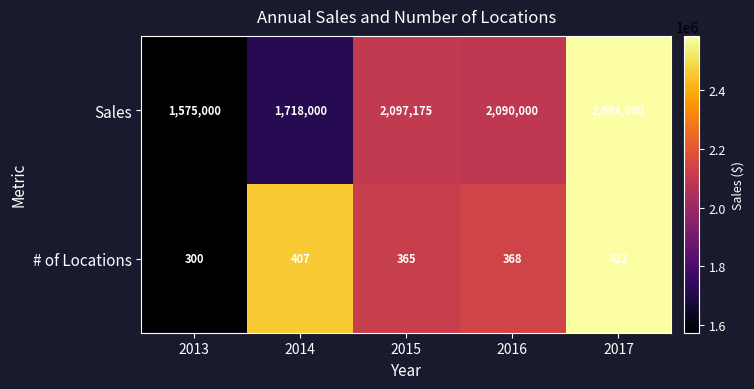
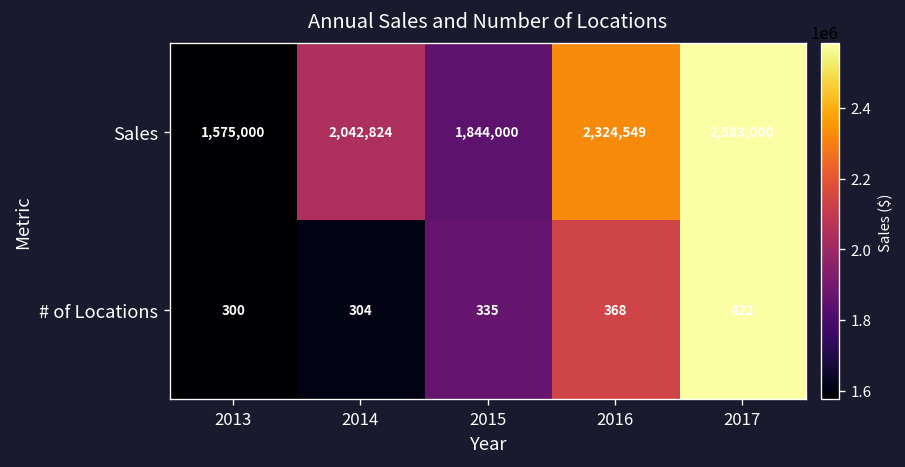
  {
    "Sales": {
      "2013": "1,575,000",
-     "2014": "1,718,000",
-     "2015": "2,097,175",
-     "2016": "2,090,000",
+     "2014": "2,042,824",
+     "2015": "1,844,000",
+     "2016": "2,324,549",
      "2017": "2,583,000"
    },
    "# of Locations": {
      "2013": "300",
-     "2014": "407",
-     "2015": "365",
+     "2014": "304",
+     "2015": "335",
      "2016": "368",
      "2017": "422"
    }
  }
